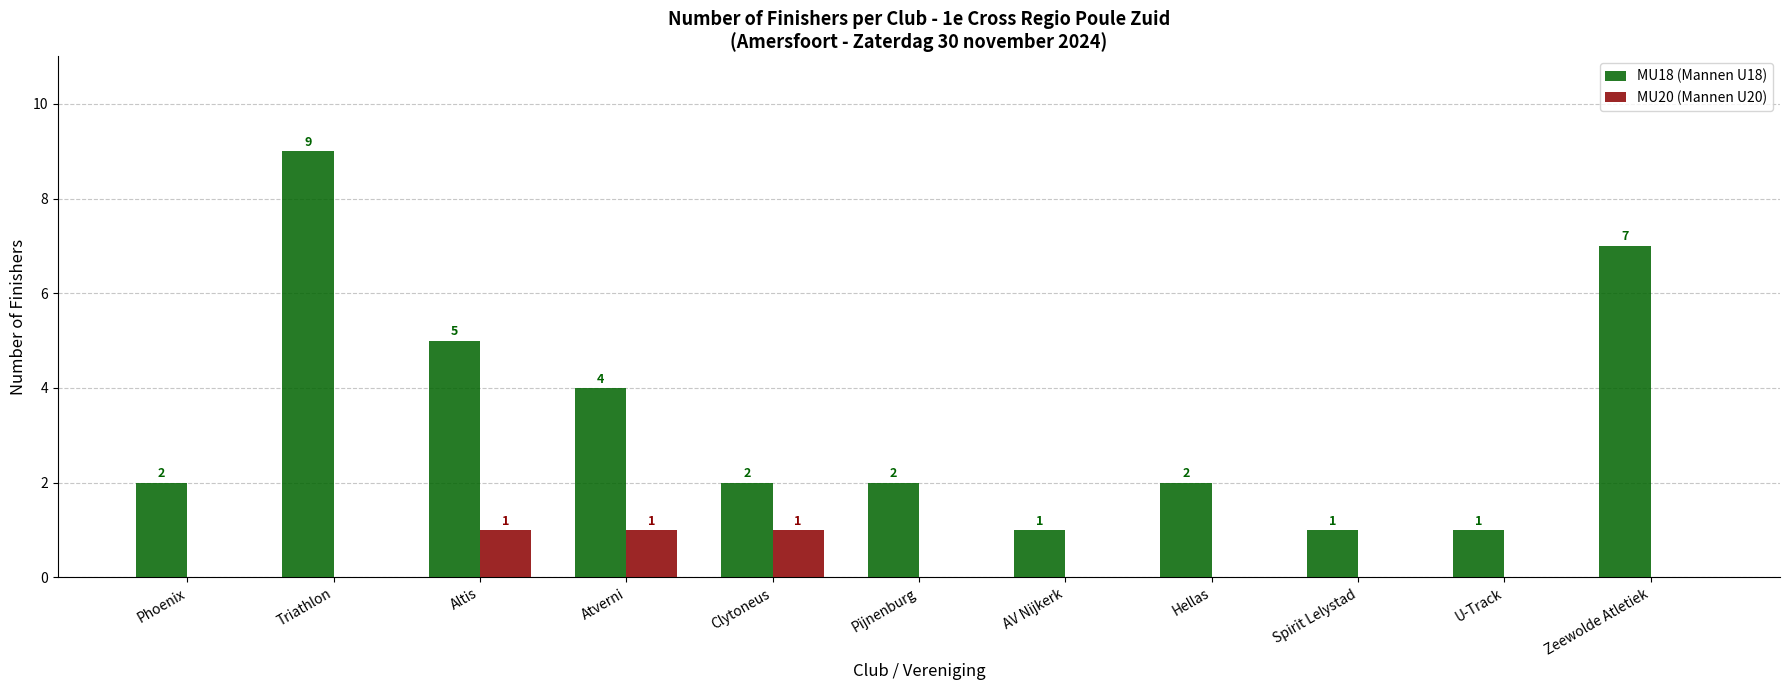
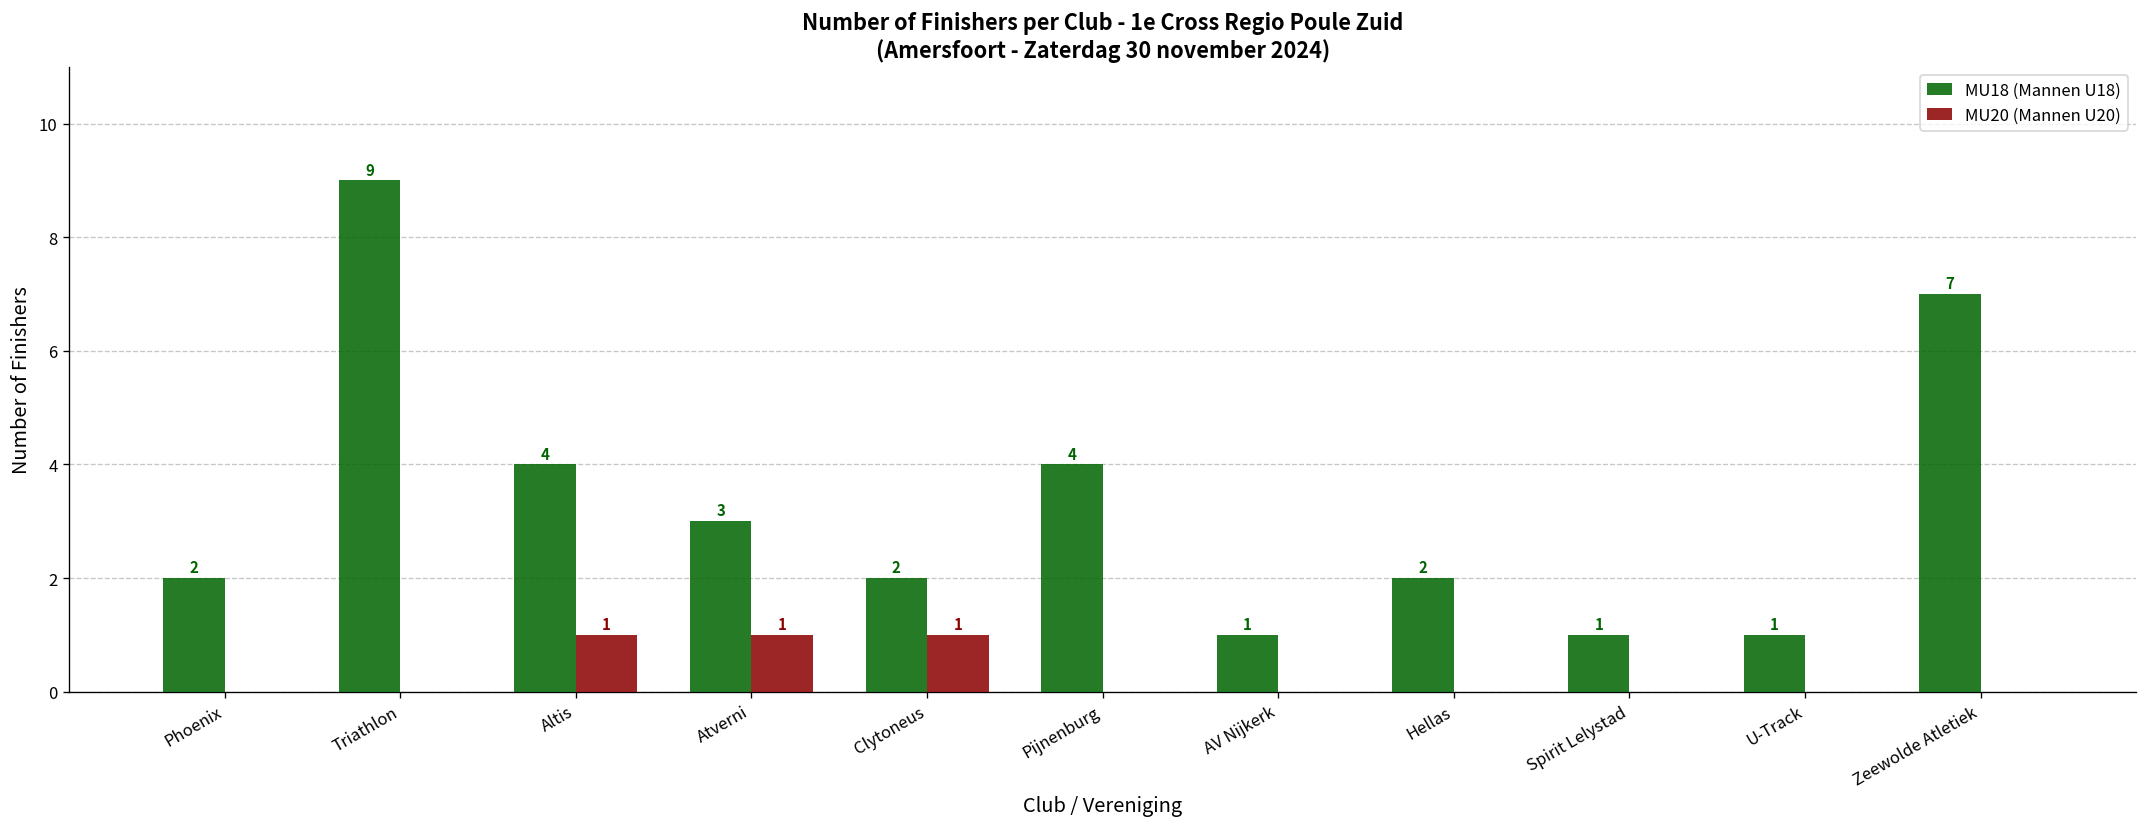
  {
    "MU18 (Mannen U18)": {
      "Phoenix": 2,
      "Triathlon": 9,
-     "Altis": 5,
-     "Atverni": 4,
+     "Altis": 4,
+     "Atverni": 3,
      "Clytoneus": 2,
-     "Pijnenburg": 2,
+     "Pijnenburg": 4,
      "AV Nijkerk": 1,
      "Hellas": 2,
      "Spirit Lelystad": 1,
      "U-Track": 1,
      "Zeewolde Atletiek": 7
    },
    "MU20 (Mannen U20)": {
      "Altis": 1,
      "Atverni": 1,
      "Clytoneus": 1
    }
  }
